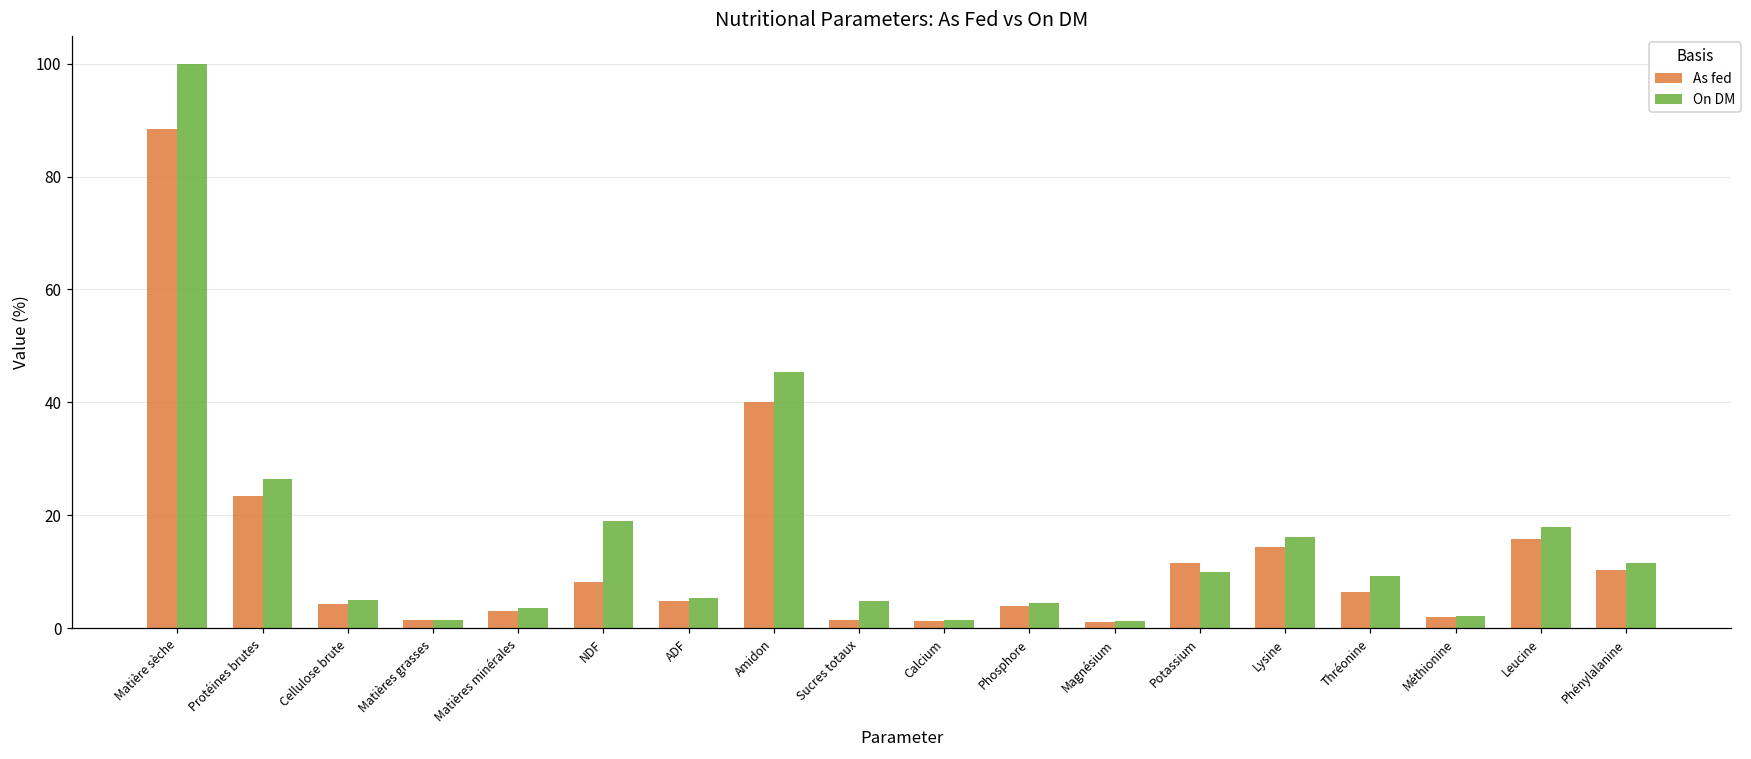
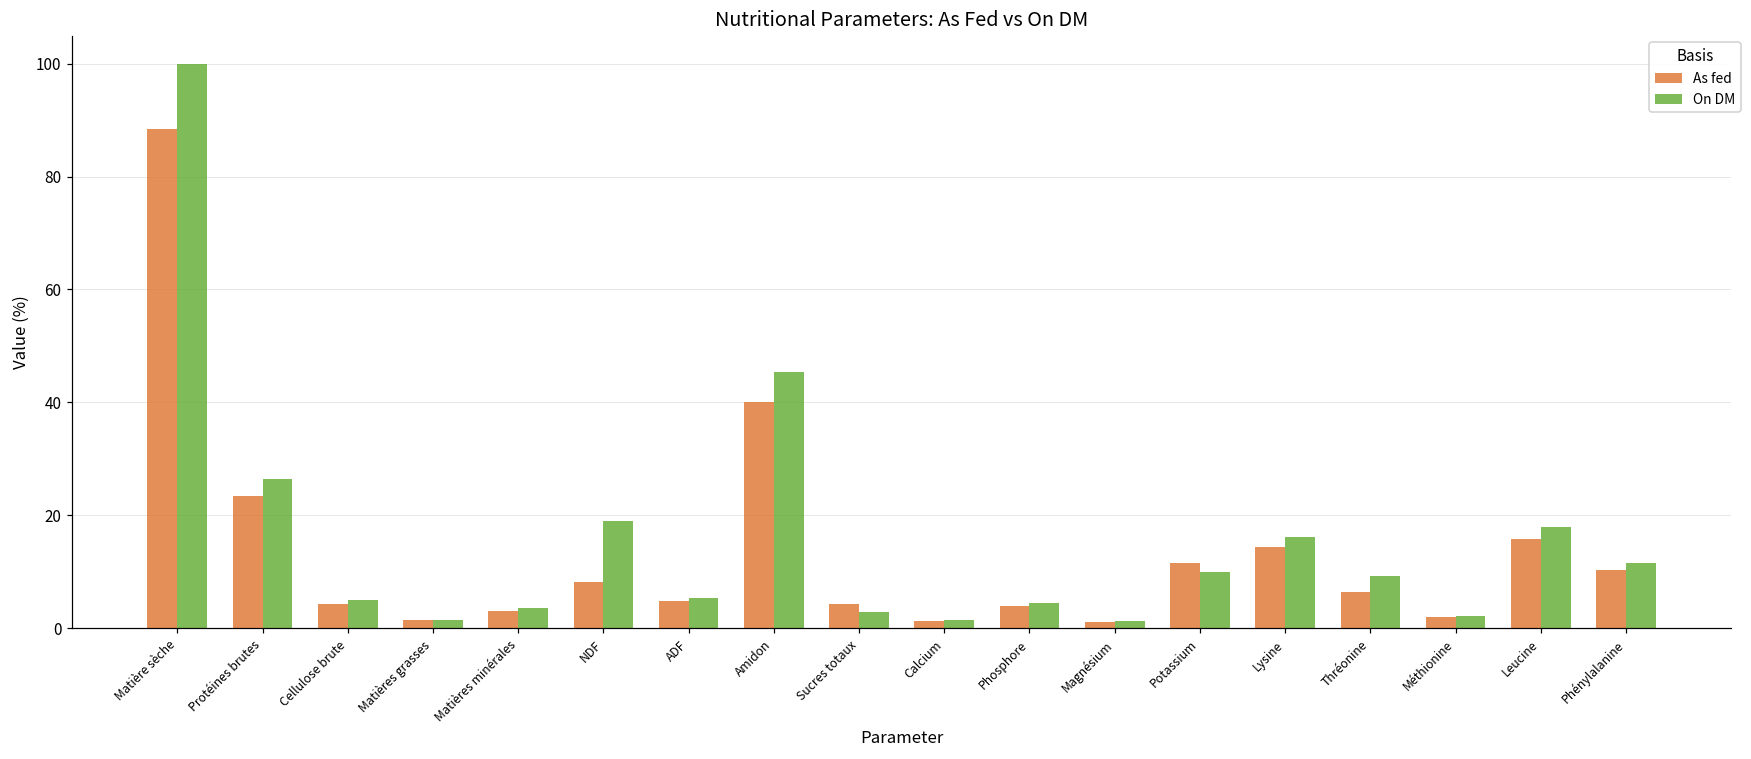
  {
    "As fed": {
      "Matière sèche": 88,
      "Protéines brutes": 23,
      "Cellulose brute": 4,
      "Matières grasses": 1,
      "Matières minérales": 3,
      "NDF": 8,
      "ADF": 5,
      "Amidon": 40,
-     "Sucres totaux": 2,
+     "Sucres totaux": 4,
      "Calcium": 1,
      "Phosphore": 4,
      "Magnésium": 1,
      "Potassium": 12,
      "Lysine": 14,
      "Thréonine": 6,
      "Méthionine": 2,
      "Leucine": 16,
      "Phénylalanine": 10
    },
    "On DM": {
      "Matière sèche": 100,
      "Protéines brutes": 26,
      "Cellulose brute": 5,
      "Matières grasses": 2,
      "Matières minérales": 4,
      "NDF": 19,
      "ADF": 5,
      "Amidon": 45,
-     "Sucres totaux": 5,
+     "Sucres totaux": 3,
      "Calcium": 2,
      "Phosphore": 4,
      "Magnésium": 1,
      "Potassium": 10,
      "Lysine": 16,
      "Thréonine": 9,
      "Méthionine": 2,
      "Leucine": 18,
      "Phénylalanine": 12
    }
  }
